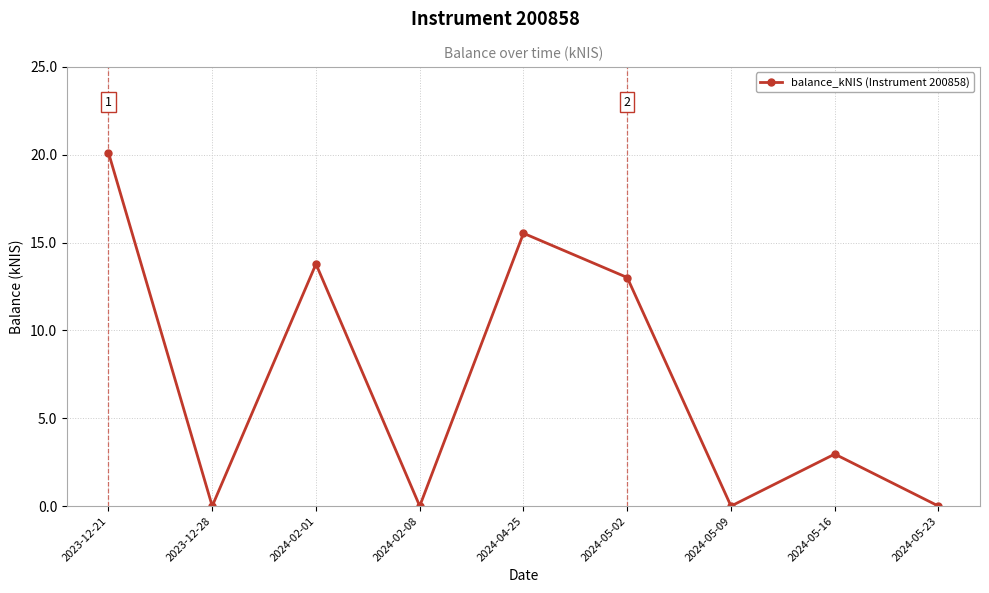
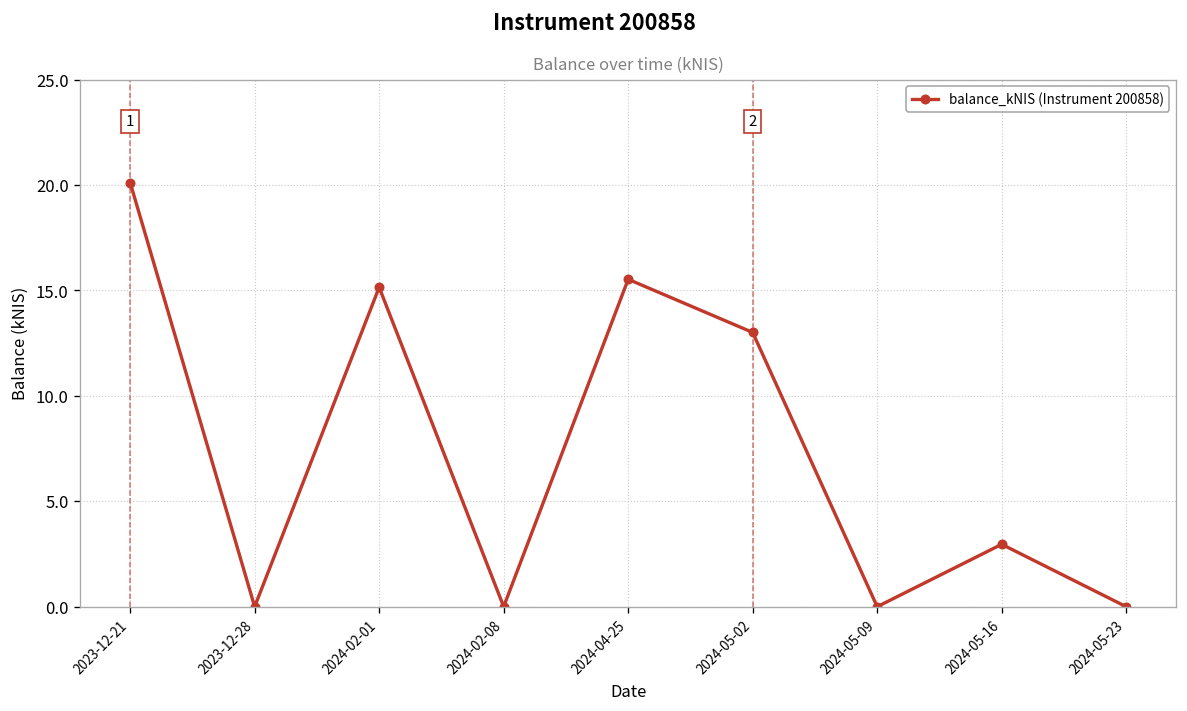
  {
    "2023-12-21": 20.1,
    "2023-12-28": 0.0,
-   "2024-02-01": 13.8,
+   "2024-02-01": 15.2,
    "2024-02-08": 0.0,
    "2024-04-25": 15.5,
    "2024-05-02": 13.0,
    "2024-05-09": 0.0,
    "2024-05-16": 3.0,
    "2024-05-23": 0.0
  }
